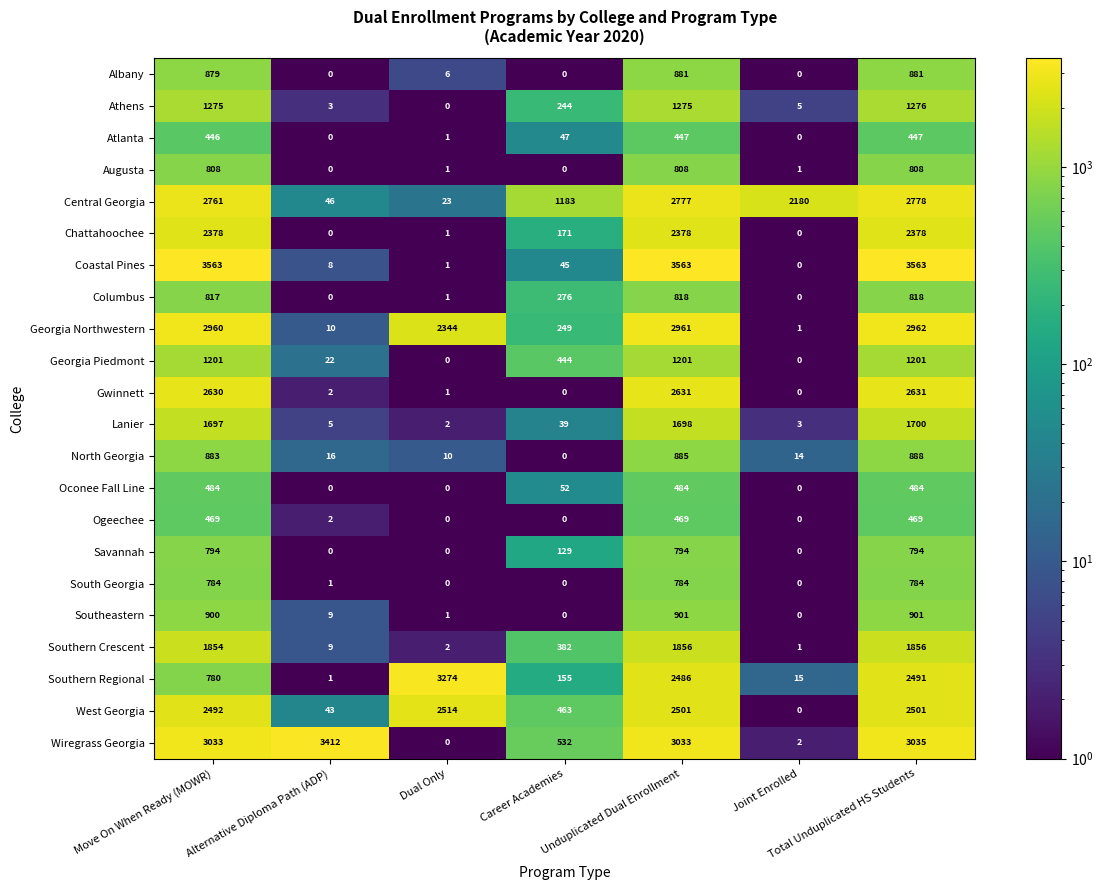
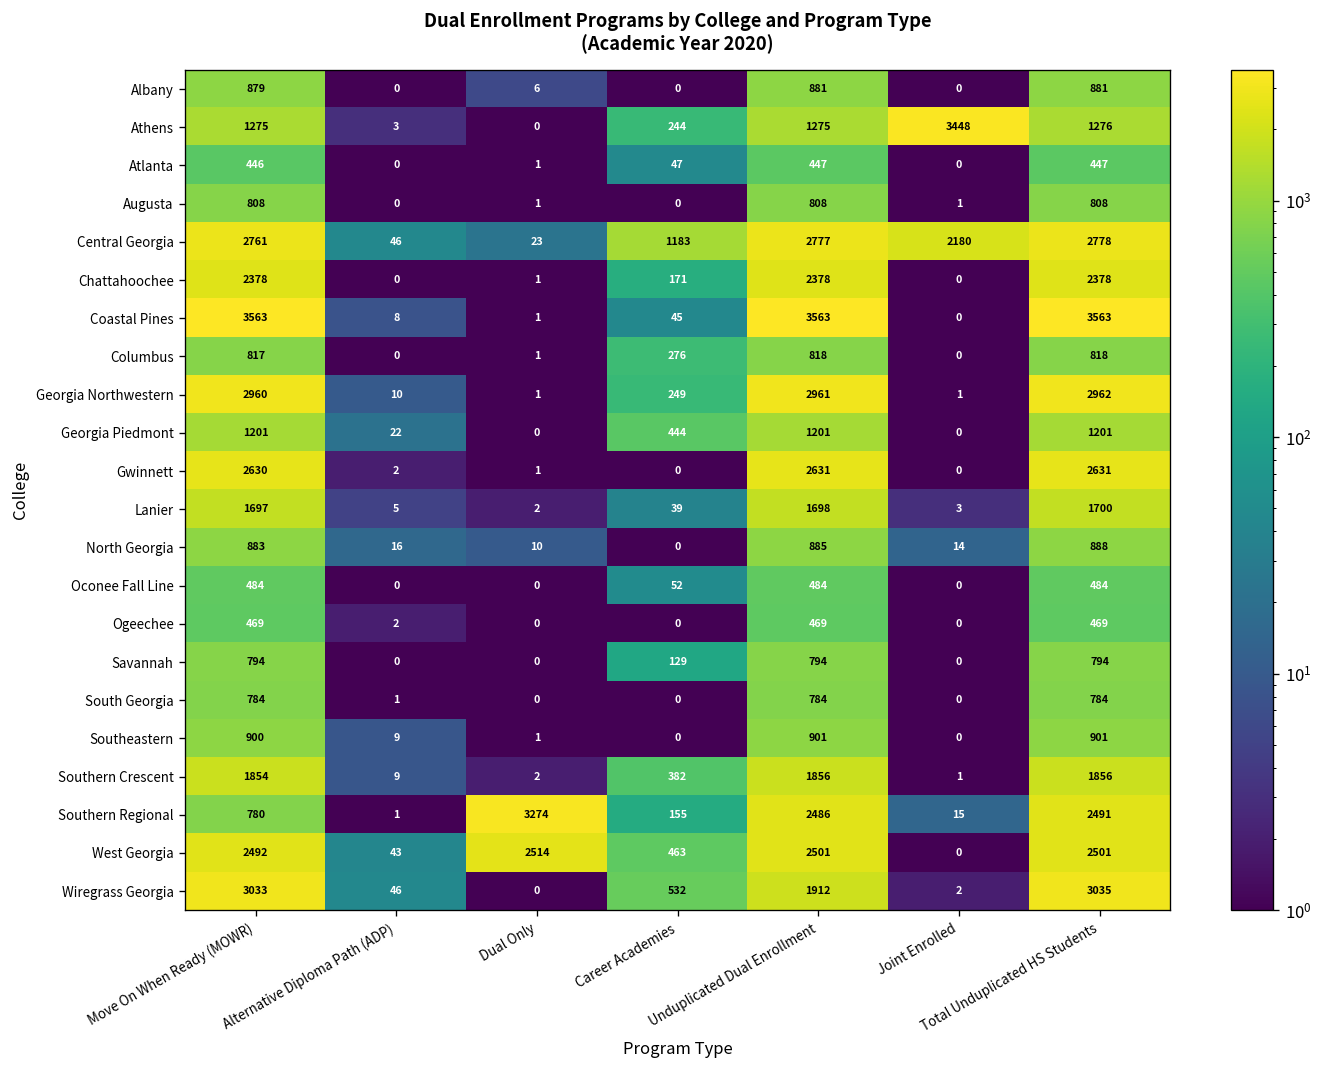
  {
    "Albany": {
      "Move On When Ready (MOWR)": 879,
      "Alternative Diploma Path (ADP)": 0,
      "Dual Only": 6,
      "Career Academies": 0,
      "Unduplicated Dual Enrollment": 881,
      "Joint Enrolled": 0,
      "Total Unduplicated HS Students": 881
    },
    "Athens": {
      "Move On When Ready (MOWR)": 1275,
      "Alternative Diploma Path (ADP)": 3,
      "Dual Only": 0,
      "Career Academies": 244,
      "Unduplicated Dual Enrollment": 1275,
-     "Joint Enrolled": 5,
+     "Joint Enrolled": 3448,
      "Total Unduplicated HS Students": 1276
    },
    "Atlanta": {
      "Move On When Ready (MOWR)": 446,
      "Alternative Diploma Path (ADP)": 0,
      "Dual Only": 1,
      "Career Academies": 47,
      "Unduplicated Dual Enrollment": 447,
      "Joint Enrolled": 0,
      "Total Unduplicated HS Students": 447
    },
    "Augusta": {
      "Move On When Ready (MOWR)": 808,
      "Alternative Diploma Path (ADP)": 0,
      "Dual Only": 1,
      "Career Academies": 0,
      "Unduplicated Dual Enrollment": 808,
      "Joint Enrolled": 1,
      "Total Unduplicated HS Students": 808
    },
    "Central Georgia": {
      "Move On When Ready (MOWR)": 2761,
      "Alternative Diploma Path (ADP)": 46,
      "Dual Only": 23,
      "Career Academies": 1183,
      "Unduplicated Dual Enrollment": 2777,
      "Joint Enrolled": 2180,
      "Total Unduplicated HS Students": 2778
    },
    "Chattahoochee": {
      "Move On When Ready (MOWR)": 2378,
      "Alternative Diploma Path (ADP)": 0,
      "Dual Only": 1,
      "Career Academies": 171,
      "Unduplicated Dual Enrollment": 2378,
      "Joint Enrolled": 0,
      "Total Unduplicated HS Students": 2378
    },
    "Coastal Pines": {
      "Move On When Ready (MOWR)": 3563,
      "Alternative Diploma Path (ADP)": 8,
      "Dual Only": 1,
      "Career Academies": 45,
      "Unduplicated Dual Enrollment": 3563,
      "Joint Enrolled": 0,
      "Total Unduplicated HS Students": 3563
    },
    "Columbus": {
      "Move On When Ready (MOWR)": 817,
      "Alternative Diploma Path (ADP)": 0,
      "Dual Only": 1,
      "Career Academies": 276,
      "Unduplicated Dual Enrollment": 818,
      "Joint Enrolled": 0,
      "Total Unduplicated HS Students": 818
    },
    "Georgia Northwestern": {
      "Move On When Ready (MOWR)": 2960,
      "Alternative Diploma Path (ADP)": 10,
-     "Dual Only": 2344,
+     "Dual Only": 1,
      "Career Academies": 249,
      "Unduplicated Dual Enrollment": 2961,
      "Joint Enrolled": 1,
      "Total Unduplicated HS Students": 2962
    },
    "Georgia Piedmont": {
      "Move On When Ready (MOWR)": 1201,
      "Alternative Diploma Path (ADP)": 22,
      "Dual Only": 0,
      "Career Academies": 444,
      "Unduplicated Dual Enrollment": 1201,
      "Joint Enrolled": 0,
      "Total Unduplicated HS Students": 1201
    },
    "Gwinnett": {
      "Move On When Ready (MOWR)": 2630,
      "Alternative Diploma Path (ADP)": 2,
      "Dual Only": 1,
      "Career Academies": 0,
      "Unduplicated Dual Enrollment": 2631,
      "Joint Enrolled": 0,
      "Total Unduplicated HS Students": 2631
    },
    "Lanier": {
      "Move On When Ready (MOWR)": 1697,
      "Alternative Diploma Path (ADP)": 5,
      "Dual Only": 2,
      "Career Academies": 39,
      "Unduplicated Dual Enrollment": 1698,
      "Joint Enrolled": 3,
      "Total Unduplicated HS Students": 1700
    },
    "North Georgia": {
      "Move On When Ready (MOWR)": 883,
      "Alternative Diploma Path (ADP)": 16,
      "Dual Only": 10,
      "Career Academies": 0,
      "Unduplicated Dual Enrollment": 885,
      "Joint Enrolled": 14,
      "Total Unduplicated HS Students": 888
    },
    "Oconee Fall Line": {
      "Move On When Ready (MOWR)": 484,
      "Alternative Diploma Path (ADP)": 0,
      "Dual Only": 0,
      "Career Academies": 52,
      "Unduplicated Dual Enrollment": 484,
      "Joint Enrolled": 0,
      "Total Unduplicated HS Students": 484
    },
    "Ogeechee": {
      "Move On When Ready (MOWR)": 469,
      "Alternative Diploma Path (ADP)": 2,
      "Dual Only": 0,
      "Career Academies": 0,
      "Unduplicated Dual Enrollment": 469,
      "Joint Enrolled": 0,
      "Total Unduplicated HS Students": 469
    },
    "Savannah": {
      "Move On When Ready (MOWR)": 794,
      "Alternative Diploma Path (ADP)": 0,
      "Dual Only": 0,
      "Career Academies": 129,
      "Unduplicated Dual Enrollment": 794,
      "Joint Enrolled": 0,
      "Total Unduplicated HS Students": 794
    },
    "South Georgia": {
      "Move On When Ready (MOWR)": 784,
      "Alternative Diploma Path (ADP)": 1,
      "Dual Only": 0,
      "Career Academies": 0,
      "Unduplicated Dual Enrollment": 784,
      "Joint Enrolled": 0,
      "Total Unduplicated HS Students": 784
    },
    "Southeastern": {
      "Move On When Ready (MOWR)": 900,
      "Alternative Diploma Path (ADP)": 9,
      "Dual Only": 1,
      "Career Academies": 0,
      "Unduplicated Dual Enrollment": 901,
      "Joint Enrolled": 0,
      "Total Unduplicated HS Students": 901
    },
    "Southern Crescent": {
      "Move On When Ready (MOWR)": 1854,
      "Alternative Diploma Path (ADP)": 9,
      "Dual Only": 2,
      "Career Academies": 382,
      "Unduplicated Dual Enrollment": 1856,
      "Joint Enrolled": 1,
      "Total Unduplicated HS Students": 1856
    },
    "Southern Regional": {
      "Move On When Ready (MOWR)": 780,
      "Alternative Diploma Path (ADP)": 1,
      "Dual Only": 3274,
      "Career Academies": 155,
      "Unduplicated Dual Enrollment": 2486,
      "Joint Enrolled": 15,
      "Total Unduplicated HS Students": 2491
    },
    "West Georgia": {
      "Move On When Ready (MOWR)": 2492,
      "Alternative Diploma Path (ADP)": 43,
      "Dual Only": 2514,
      "Career Academies": 463,
      "Unduplicated Dual Enrollment": 2501,
      "Joint Enrolled": 0,
      "Total Unduplicated HS Students": 2501
    },
    "Wiregrass Georgia": {
      "Move On When Ready (MOWR)": 3033,
-     "Alternative Diploma Path (ADP)": 3412,
+     "Alternative Diploma Path (ADP)": 46,
      "Dual Only": 0,
      "Career Academies": 532,
-     "Unduplicated Dual Enrollment": 3033,
+     "Unduplicated Dual Enrollment": 1912,
      "Joint Enrolled": 2,
      "Total Unduplicated HS Students": 3035
    }
  }
